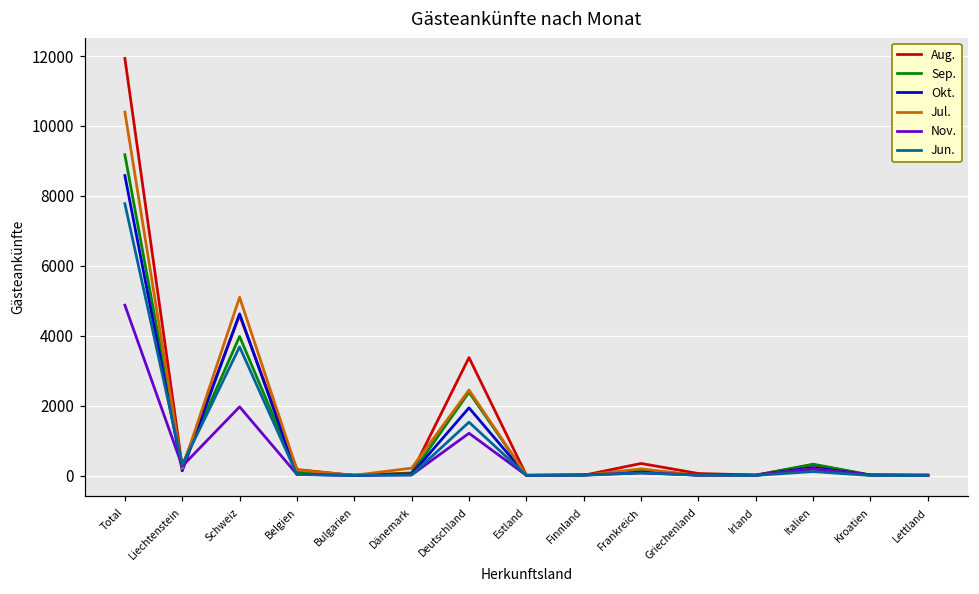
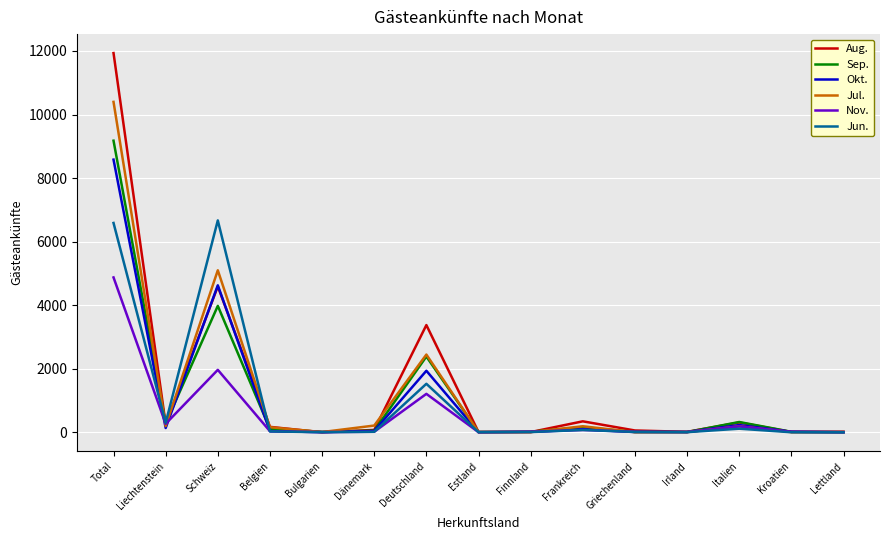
  {
    "Aug.": {
      "Total": 11900,
      "Deutschland": 3400,
      "Frankreich": 300
    },
    "Sep.": {
      "Total": 9200,
      "Schweiz": 4000
    },
    "Okt.": {
      "Total": 8600,
      "Deutschland": 1900
    },
    "Jul.": {
      "Total": 10400,
      "Schweiz": 5100,
      "Dänemark": 200
    },
    "Nov.": {
      "Total": 4900,
      "Schweiz": 2000,
      "Deutschland": 1200
    },
    "Jun.": {
-     "Total": 7800,
-     "Schweiz": 3700,
+     "Total": 6600,
+     "Schweiz": 6700,
      "Deutschland": 1500
    }
  }
